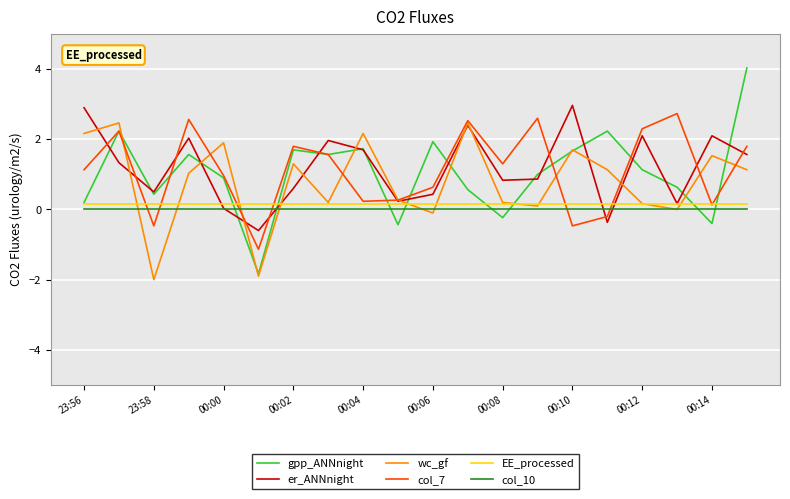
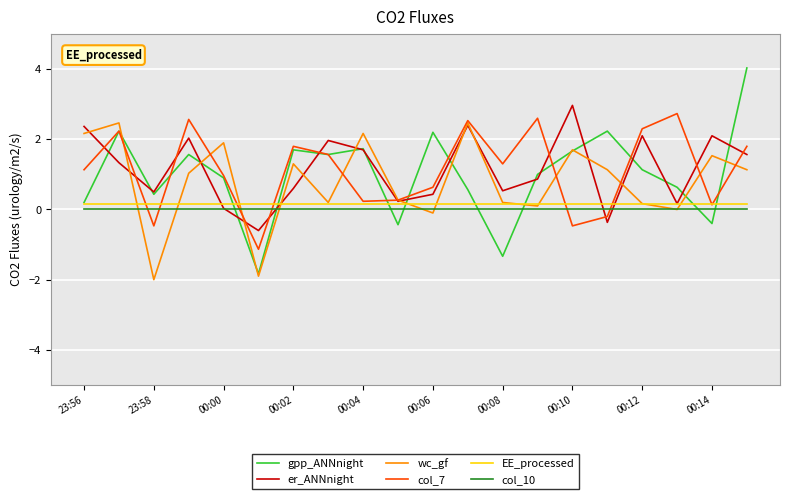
  {
    "gpp_ANNnight": {
      "00:02": 1.7,
-     "00:06": 1.9,
-     "00:08": -0.2,
+     "00:06": 2.2,
+     "00:08": -1.3,
      "00:12": 1.1,
      "00:14": -0.4
    },
    "er_ANNnight": {
-     "23:56": 2.9,
+     "23:56": 2.4,
      "00:02": 0.6,
      "00:06": 0.4,
-     "00:08": 0.8,
+     "00:08": 0.5,
      "00:10": 3.0,
      "00:12": 2.1,
      "00:14": 2.1
    },
    "wc_gf": {
      "23:56": 2.2,
      "23:58": -2.0,
      "00:00": 1.9,
      "00:02": 1.3,
      "00:04": 2.2,
      "00:06": -0.1,
      "00:14": 1.5
    },
    "col_7": {
      "23:56": 1.1,
      "23:58": -0.5,
      "00:02": 1.8,
      "00:06": 0.6,
      "00:08": 1.3,
      "00:10": -0.5,
      "00:12": 2.3
    },
    "EE_processed": {
      "23:58": 0.2,
      "00:00": 0.2,
      "00:02": 0.2,
      "00:06": 0.2,
      "00:10": 0.2
    },
    "col_10": {
      "23:56": 0.0,
      "23:58": 0.0,
      "00:02": 0.0,
      "00:04": 0.0,
      "00:06": 0.0,
      "00:08": 0.0,
      "00:10": 0.0,
      "00:12": 0.0,
      "00:14": 0.0
    }
  }
